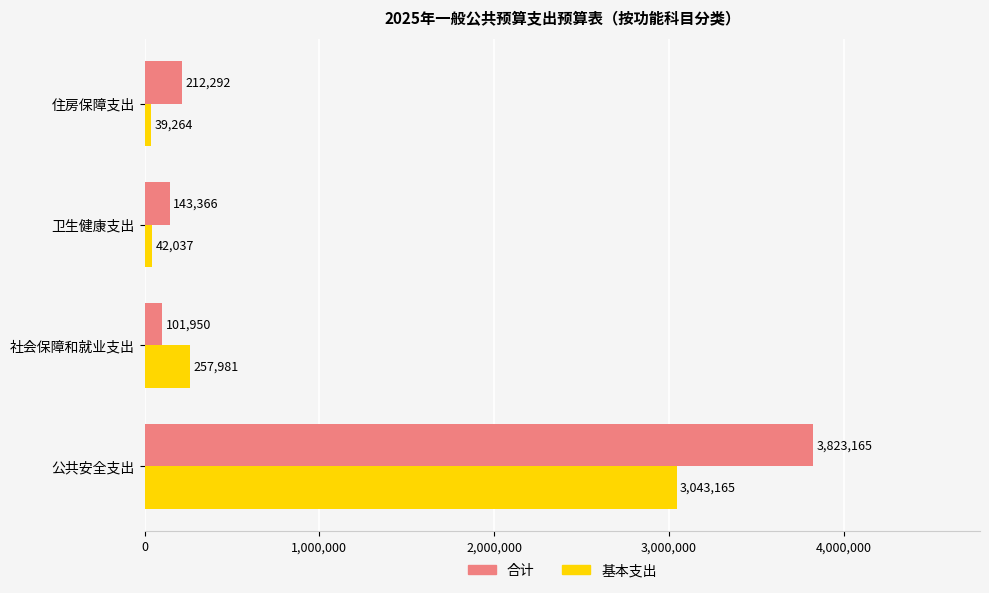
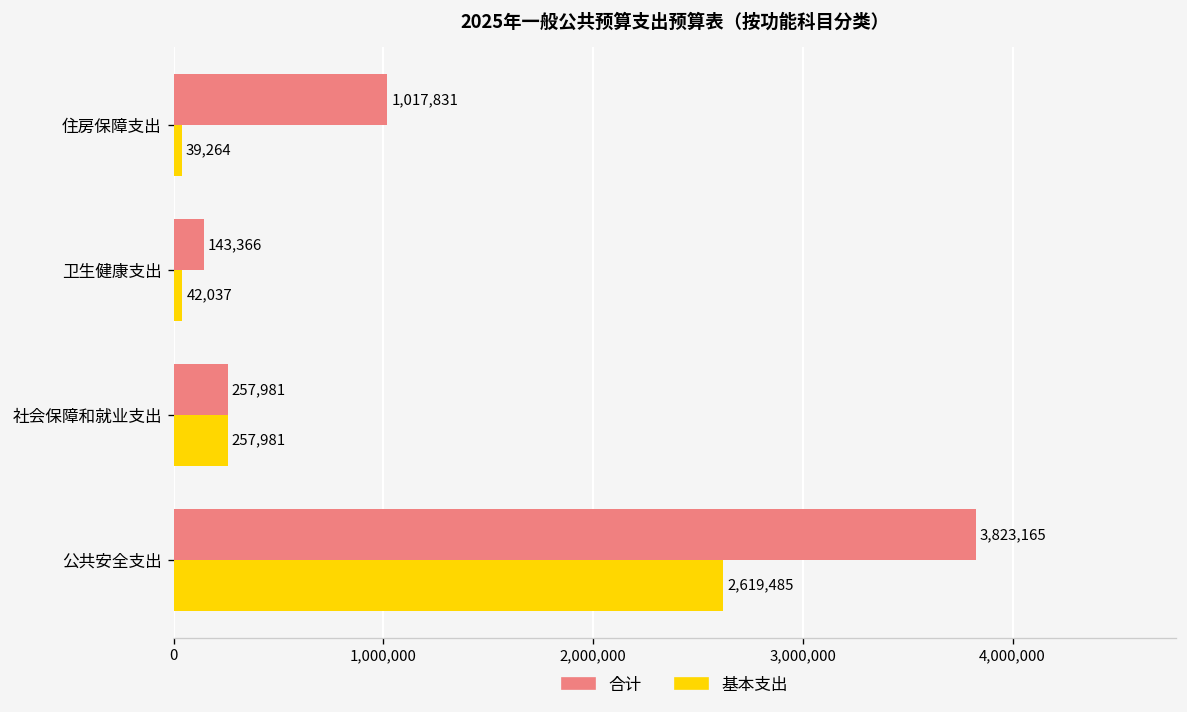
  {
    "合计": {
-     "住房保障支出": "212,292",
+     "住房保障支出": "1,017,831",
      "卫生健康支出": "143,366",
-     "社会保障和就业支出": "101,950",
+     "社会保障和就业支出": "257,981",
      "公共安全支出": "3,823,165"
    },
    "基本支出": {
      "住房保障支出": "39,264",
      "卫生健康支出": "42,037",
      "社会保障和就业支出": "257,981",
-     "公共安全支出": "3,043,165"
+     "公共安全支出": "2,619,485"
    }
  }
